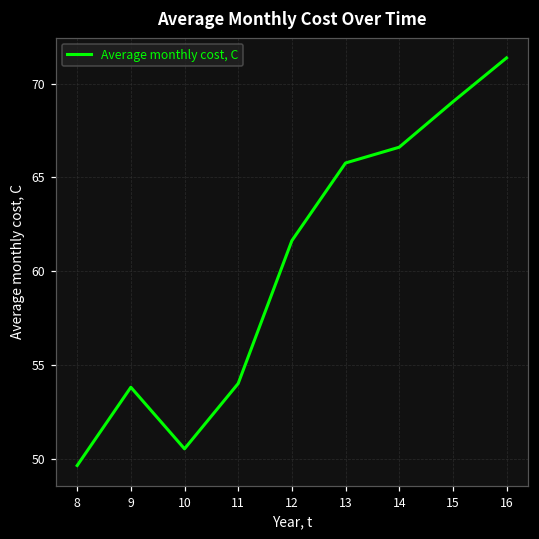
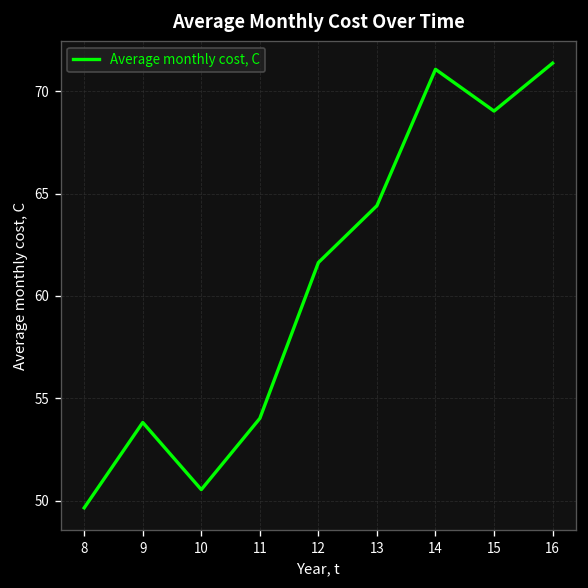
  {
    "8": 49.7,
    "9": 53.8,
    "10": 50.5,
    "11": 54.0,
    "12": 61.6,
-   "13": 65.8,
-   "14": 66.6,
+   "13": 64.4,
+   "14": 71.1,
    "15": 69.0,
    "16": 71.4
  }
